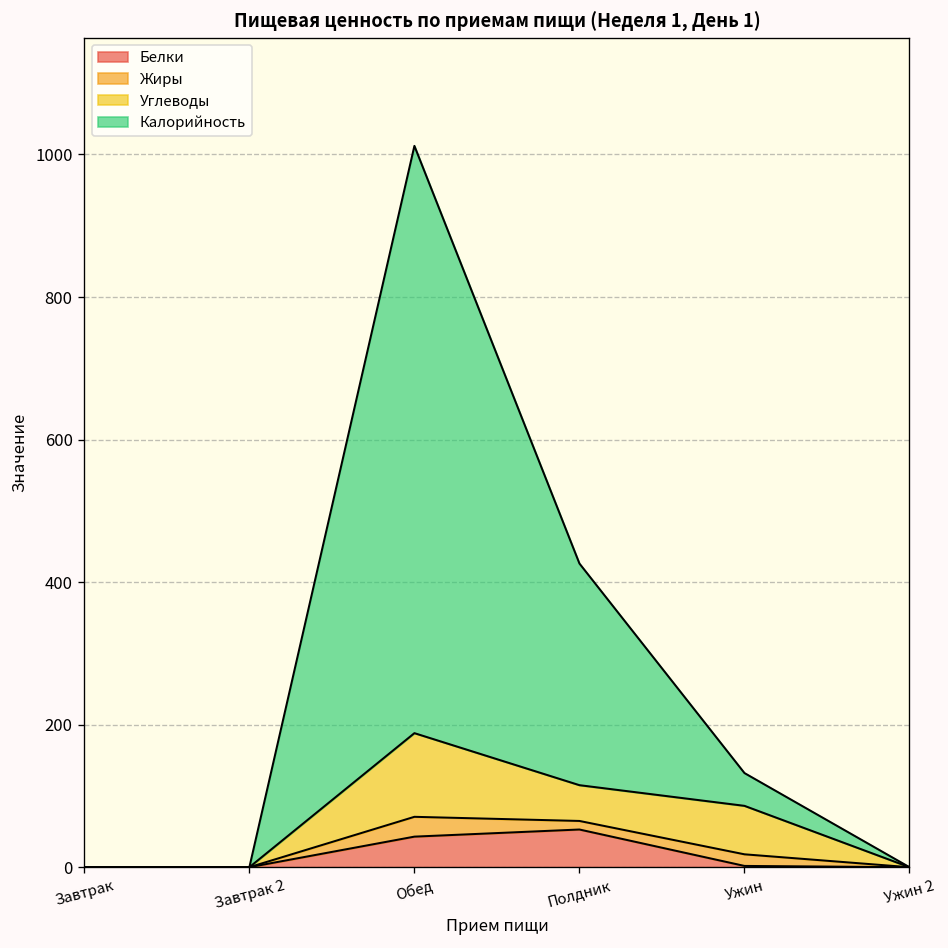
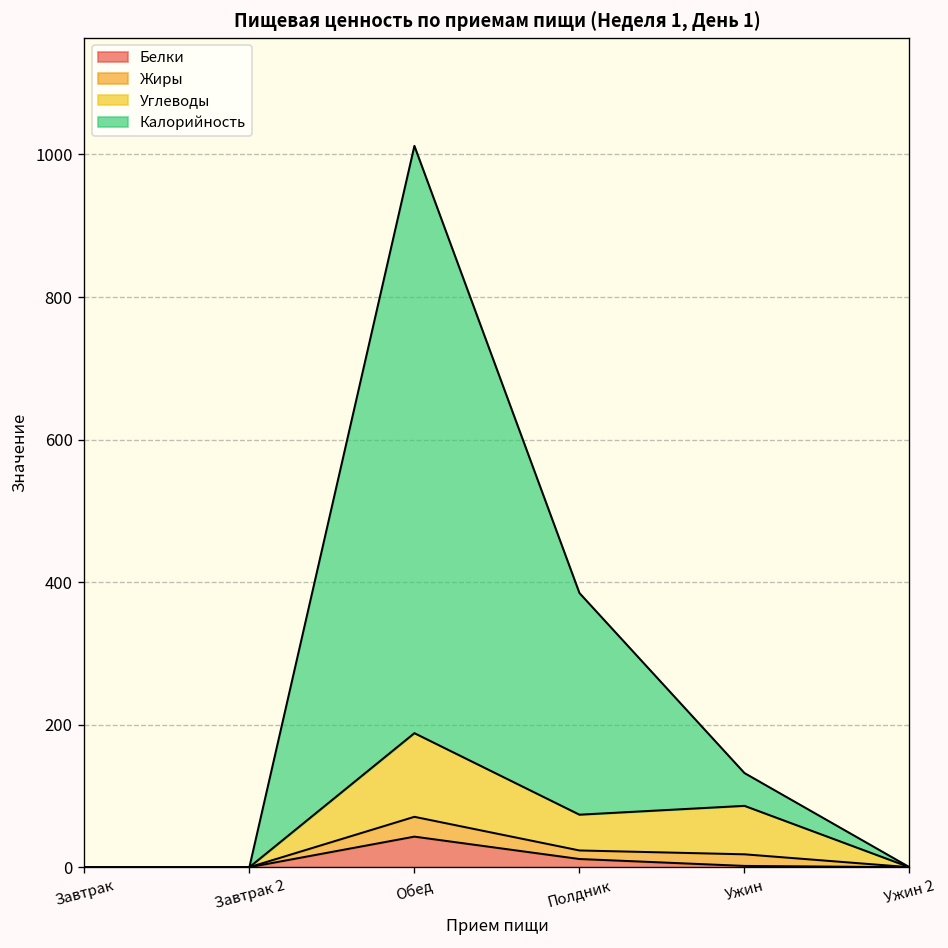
  {
    "Белки": {
      "Обед": 40,
-     "Полдник": 50,
+     "Полдник": 10,
      "Ужин": 0
    },
    "Калорийность": {
      "Обед": 820,
      "Полдник": 310,
      "Ужин": 50
    }
  }
